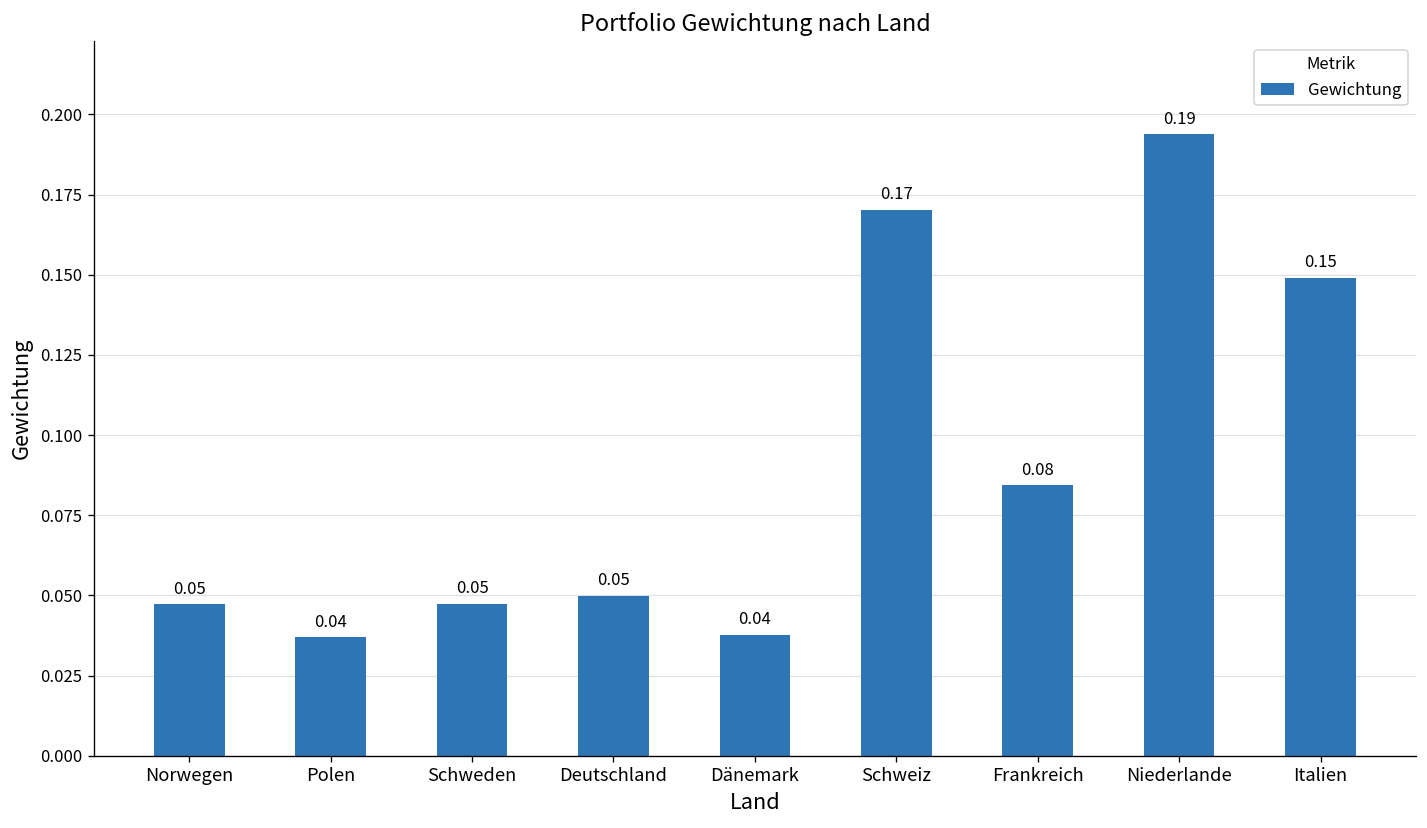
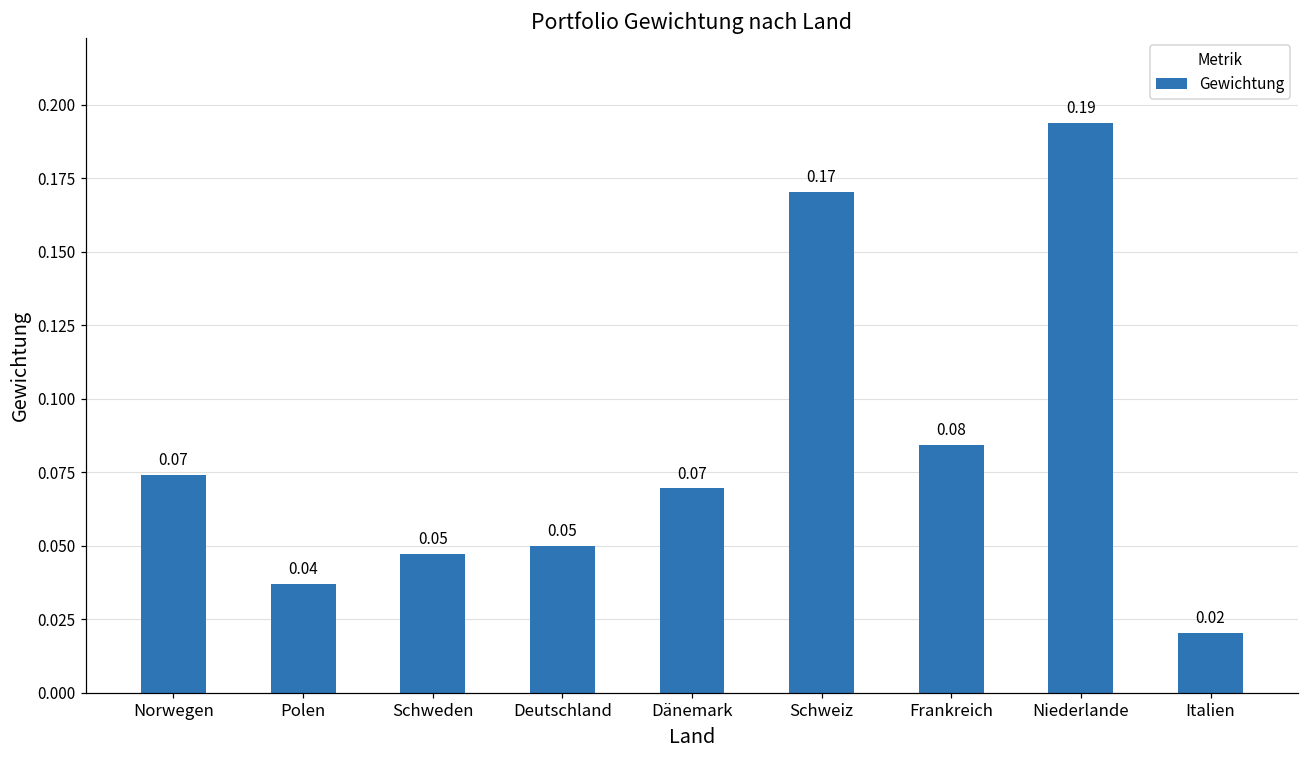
  {
-   "Norwegen": 0.05,
+   "Norwegen": 0.07,
    "Polen": 0.04,
    "Schweden": 0.05,
    "Deutschland": 0.05,
-   "Dänemark": 0.04,
+   "Dänemark": 0.07,
    "Schweiz": 0.17,
    "Frankreich": 0.08,
    "Niederlande": 0.19,
-   "Italien": 0.15
+   "Italien": 0.02
  }
